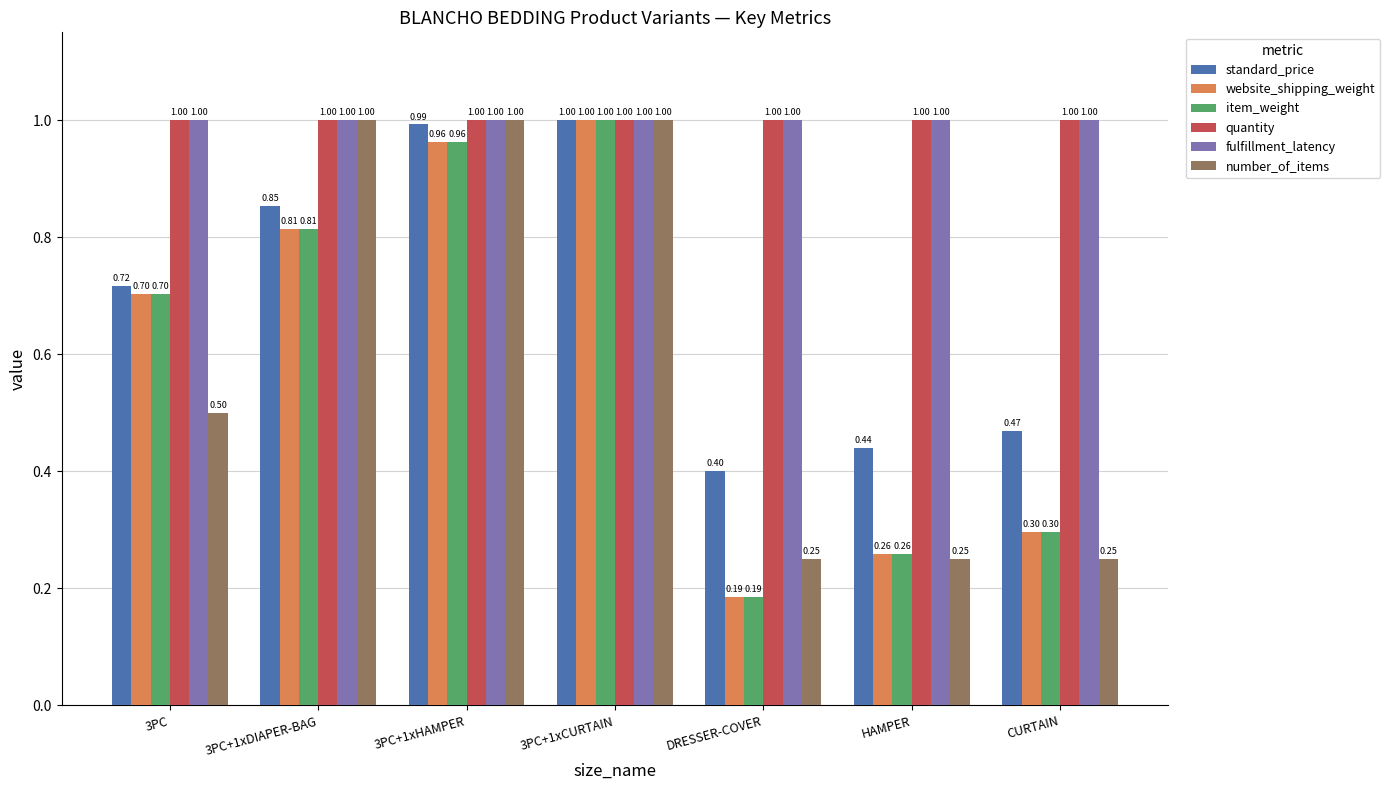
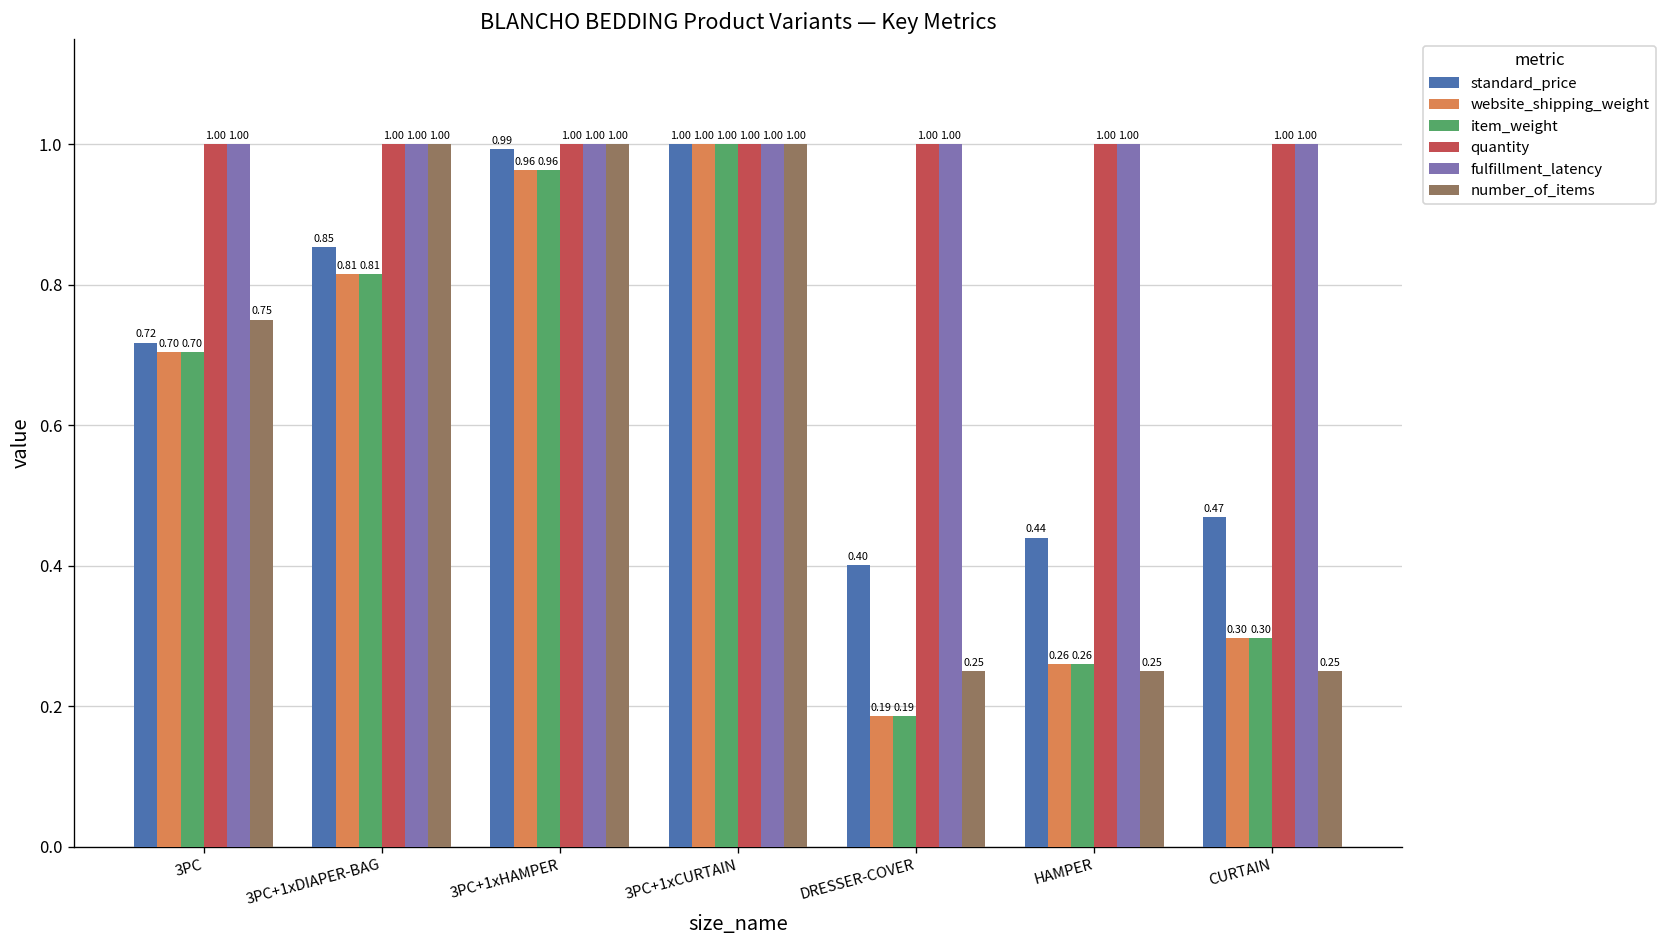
  {
    "item_weight": {
      "3PC": 0.70,
      "3PC+1xDIAPER-BAG": 0.81,
      "3PC+1xHAMPER": 0.96,
      "3PC+1xCURTAIN": 1.00,
      "DRESSER-COVER": 0.19,
      "HAMPER": 0.26,
      "CURTAIN": 0.30
    },
    "number_of_items": {
-     "3PC": 0.50,
+     "3PC": 0.75,
      "3PC+1xDIAPER-BAG": 1.00,
      "3PC+1xHAMPER": 1.00,
      "3PC+1xCURTAIN": 1.00,
      "DRESSER-COVER": 0.25,
      "HAMPER": 0.25,
      "CURTAIN": 0.25
    }
  }
